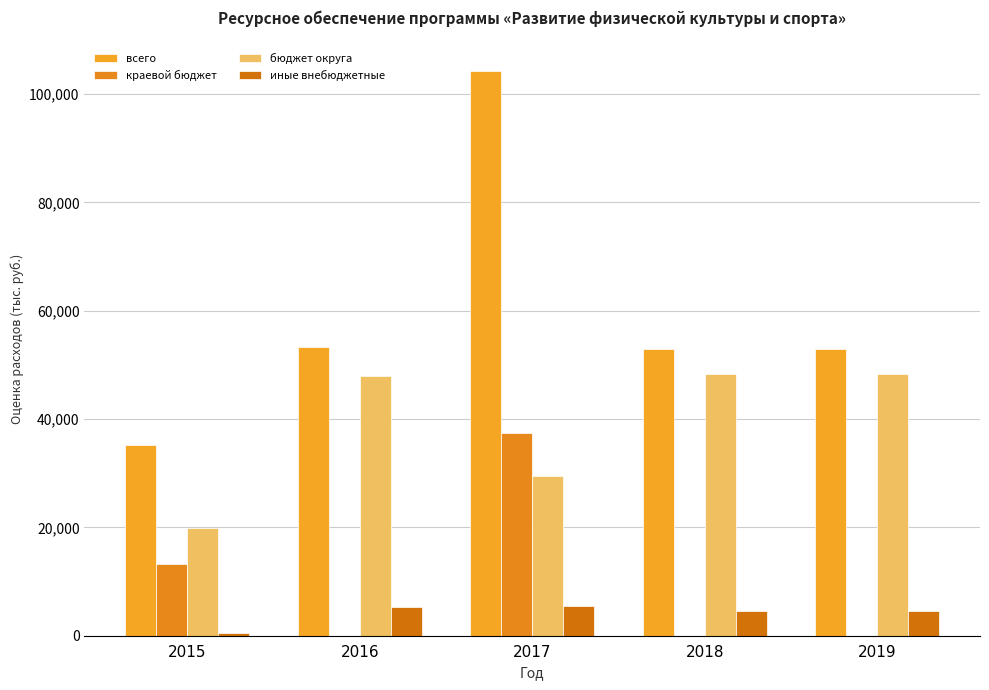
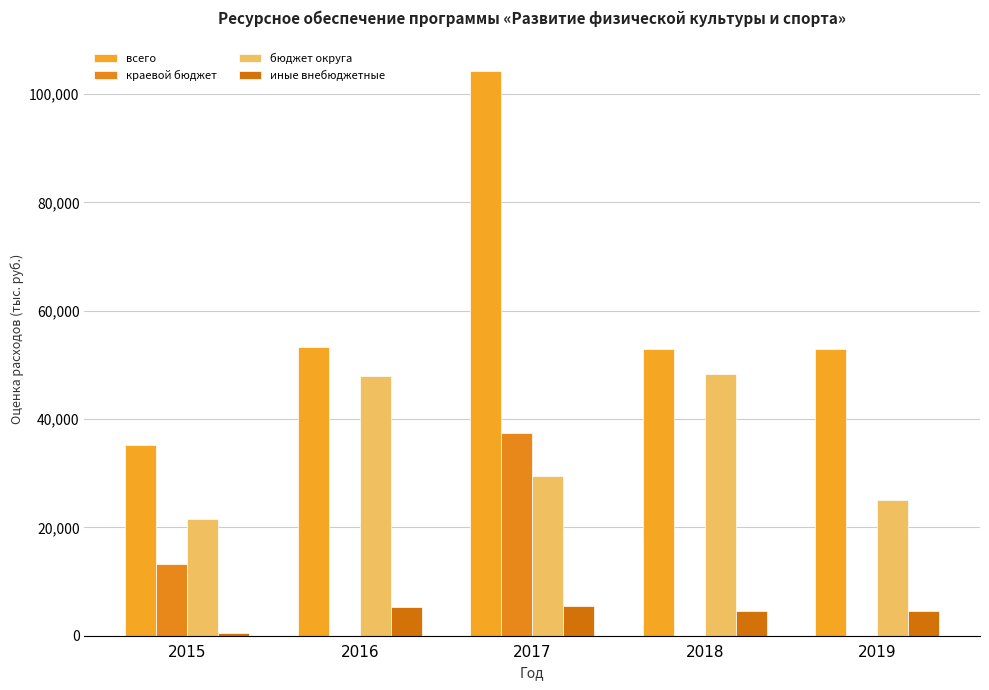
  {
    "бюджет округа": {
-     "2015": "20,000",
+     "2015": "22,000",
      "2016": "48,000",
      "2017": "29,000",
      "2018": "48,000",
-     "2019": "48,000"
+     "2019": "25,000"
    }
  }
